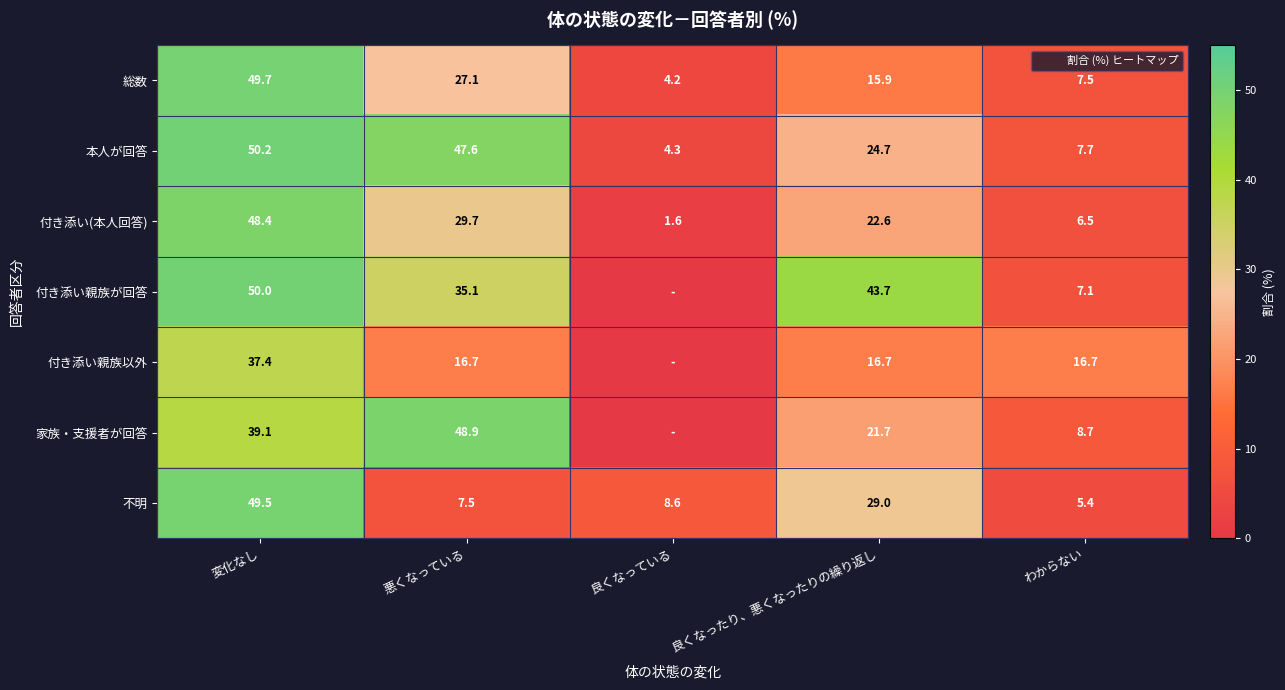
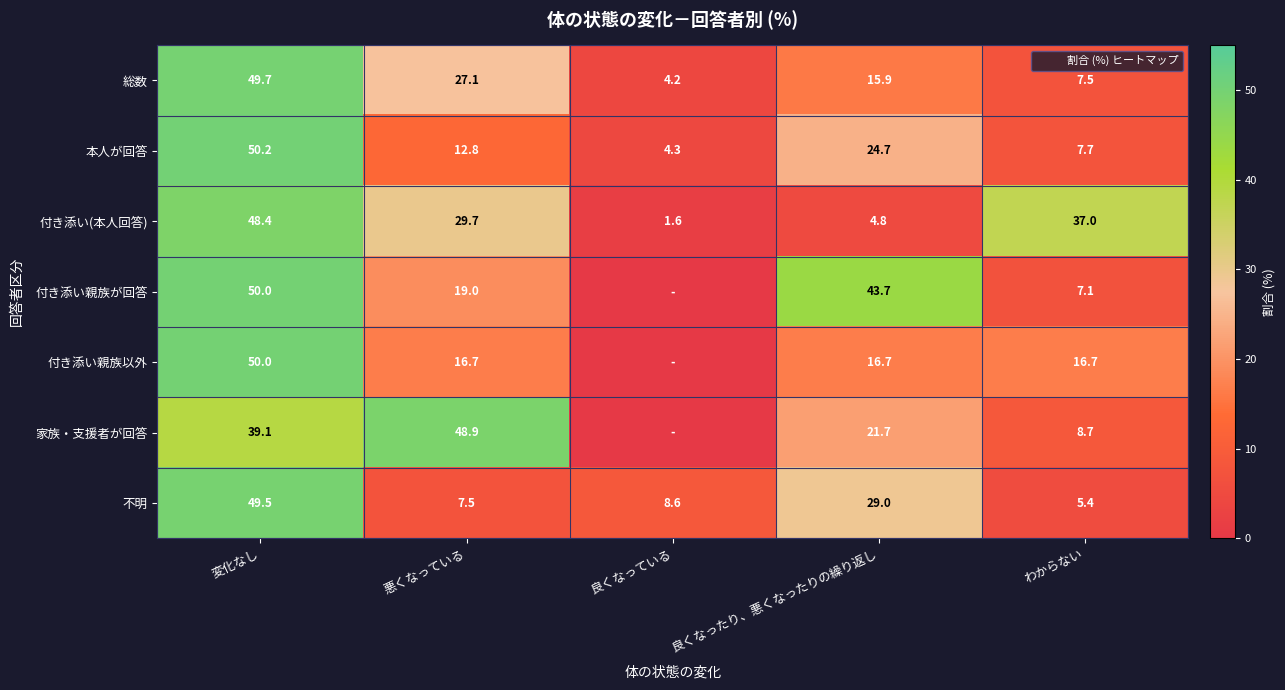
  {
    "総数": {
      "変化なし": 49.7,
      "悪くなっている": 27.1,
      "良くなっている": 4.2,
      "良くなったり、悪くなったりの繰り返し": 15.9,
      "わからない": 7.5
    },
    "本人が回答": {
      "変化なし": 50.2,
-     "悪くなっている": 47.6,
+     "悪くなっている": 12.8,
      "良くなっている": 4.3,
      "良くなったり、悪くなったりの繰り返し": 24.7,
      "わからない": 7.7
    },
    "付き添い(本人回答)": {
      "変化なし": 48.4,
      "悪くなっている": 29.7,
      "良くなっている": 1.6,
-     "良くなったり、悪くなったりの繰り返し": 22.6,
-     "わからない": 6.5
+     "良くなったり、悪くなったりの繰り返し": 4.8,
+     "わからない": 37.0
    },
    "付き添い親族が回答": {
      "変化なし": 50.0,
-     "悪くなっている": 35.1,
+     "悪くなっている": 19.0,
      "良くなったり、悪くなったりの繰り返し": 43.7,
      "わからない": 7.1
    },
    "付き添い親族以外": {
-     "変化なし": 37.4,
+     "変化なし": 50.0,
      "悪くなっている": 16.7,
      "良くなったり、悪くなったりの繰り返し": 16.7,
      "わからない": 16.7
    },
    "家族・支援者が回答": {
      "変化なし": 39.1,
      "悪くなっている": 48.9,
      "良くなったり、悪くなったりの繰り返し": 21.7,
      "わからない": 8.7
    },
    "不明": {
      "変化なし": 49.5,
      "悪くなっている": 7.5,
      "良くなっている": 8.6,
      "良くなったり、悪くなったりの繰り返し": 29.0,
      "わからない": 5.4
    }
  }
